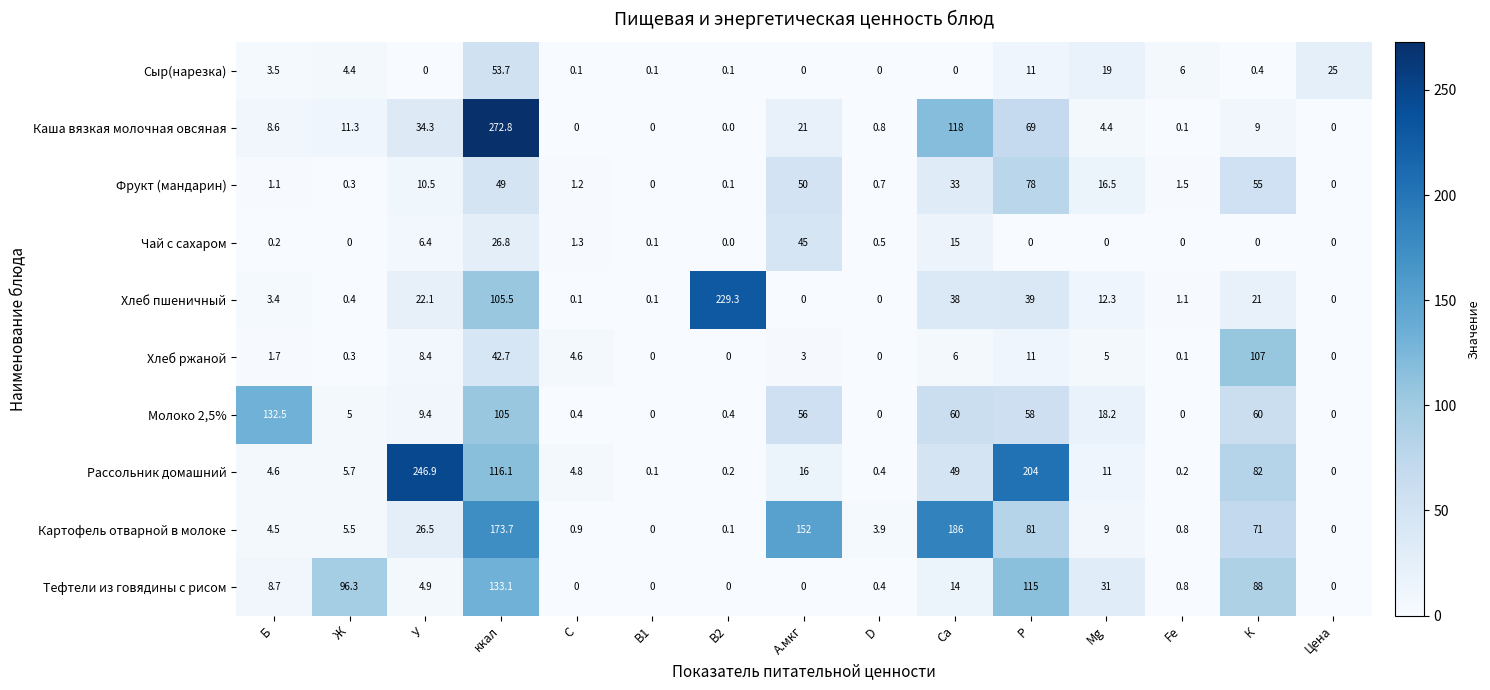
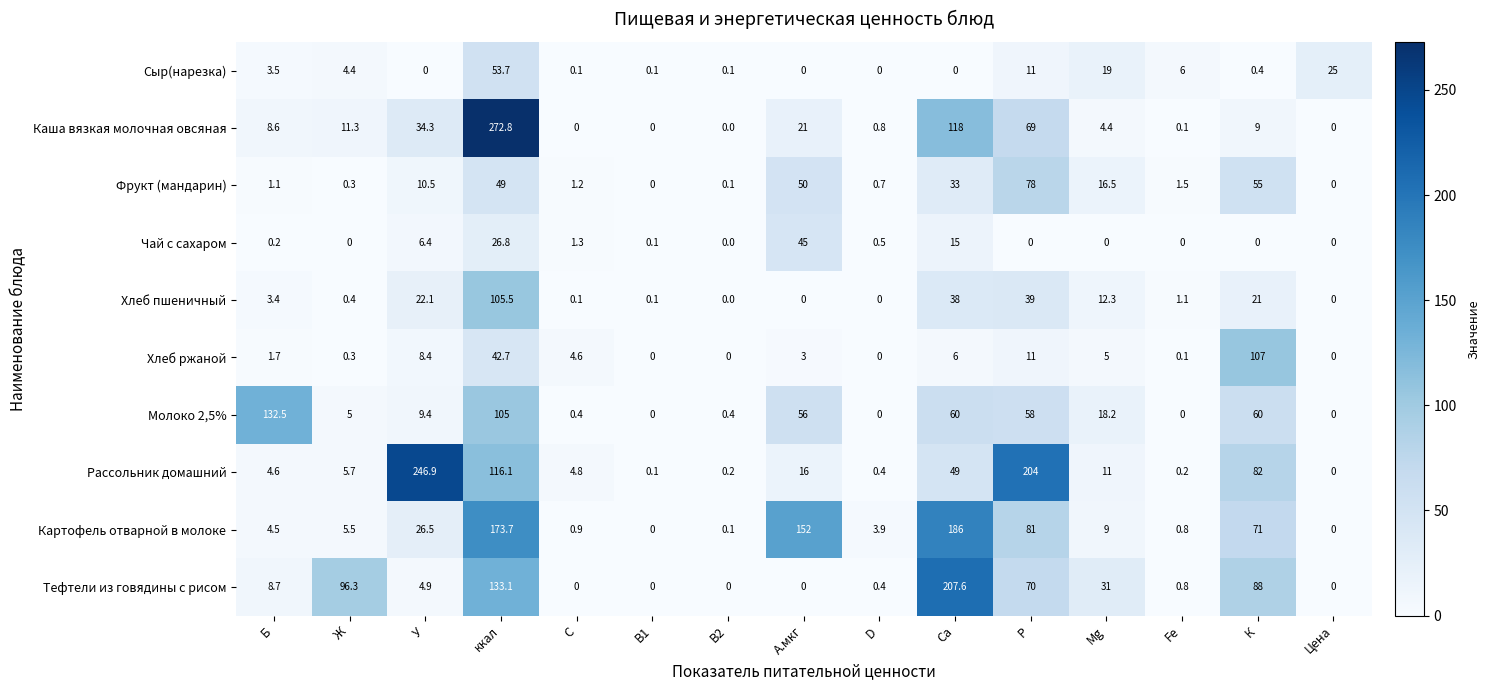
  {
    "Сыр(нарезка)": {
      "Б": 3.5,
      "Ж": 4.4,
      "У": 0,
      "ккал": 53.7,
      "С": 0.1,
      "В1": 0.1,
      "В2": 0.1,
      "А.мкг": 0,
      "D": 0,
      "Ca": 0,
      "P": 11,
      "Mg": 19,
      "Fe": 6,
      "К": 0.4,
      "Цена": 25
    },
    "Каша вязкая молочная овсяная": {
      "Б": 8.6,
      "Ж": 11.3,
      "У": 34.3,
      "ккал": 272.8,
      "С": 0,
      "В1": 0,
      "В2": 0.0,
      "А.мкг": 21,
      "D": 0.8,
      "Ca": 118,
      "P": 69,
      "Mg": 4.4,
      "Fe": 0.1,
      "К": 9,
      "Цена": 0
    },
    "Фрукт (мандарин)": {
      "Б": 1.1,
      "Ж": 0.3,
      "У": 10.5,
      "ккал": 49,
      "С": 1.2,
      "В1": 0,
      "В2": 0.1,
      "А.мкг": 50,
      "D": 0.7,
      "Ca": 33,
      "P": 78,
      "Mg": 16.5,
      "Fe": 1.5,
      "К": 55,
      "Цена": 0
    },
    "Чай с сахаром": {
      "Б": 0.2,
      "Ж": 0,
      "У": 6.4,
      "ккал": 26.8,
      "С": 1.3,
      "В1": 0.1,
      "В2": 0.0,
      "А.мкг": 45,
      "D": 0.5,
      "Ca": 15,
      "P": 0,
      "Mg": 0,
      "Fe": 0,
      "К": 0,
      "Цена": 0
    },
    "Хлеб пшеничный": {
      "Б": 3.4,
      "Ж": 0.4,
      "У": 22.1,
      "ккал": 105.5,
      "С": 0.1,
      "В1": 0.1,
-     "В2": 229.3,
+     "В2": 0.0,
      "А.мкг": 0,
      "D": 0,
      "Ca": 38,
      "P": 39,
      "Mg": 12.3,
      "Fe": 1.1,
      "К": 21,
      "Цена": 0
    },
    "Хлеб ржаной": {
      "Б": 1.7,
      "Ж": 0.3,
      "У": 8.4,
      "ккал": 42.7,
      "С": 4.6,
      "В1": 0,
      "В2": 0,
      "А.мкг": 3,
      "D": 0,
      "Ca": 6,
      "P": 11,
      "Mg": 5,
      "Fe": 0.1,
      "К": 107,
      "Цена": 0
    },
    "Молоко 2,5%": {
      "Б": 132.5,
      "Ж": 5,
      "У": 9.4,
      "ккал": 105,
      "С": 0.4,
      "В1": 0,
      "В2": 0.4,
      "А.мкг": 56,
      "D": 0,
      "Ca": 60,
      "P": 58,
      "Mg": 18.2,
      "Fe": 0,
      "К": 60,
      "Цена": 0
    },
    "Рассольник домашний": {
      "Б": 4.6,
      "Ж": 5.7,
      "У": 246.9,
      "ккал": 116.1,
      "С": 4.8,
      "В1": 0.1,
      "В2": 0.2,
      "А.мкг": 16,
      "D": 0.4,
      "Ca": 49,
      "P": 204,
      "Mg": 11,
      "Fe": 0.2,
      "К": 82,
      "Цена": 0
    },
    "Картофель отварной в молоке": {
      "Б": 4.5,
      "Ж": 5.5,
      "У": 26.5,
      "ккал": 173.7,
      "С": 0.9,
      "В1": 0,
      "В2": 0.1,
      "А.мкг": 152,
      "D": 3.9,
      "Ca": 186,
      "P": 81,
      "Mg": 9,
      "Fe": 0.8,
      "К": 71,
      "Цена": 0
    },
    "Тефтели из говядины с рисом": {
      "Б": 8.7,
      "Ж": 96.3,
      "У": 4.9,
      "ккал": 133.1,
      "С": 0,
      "В1": 0,
      "В2": 0,
      "А.мкг": 0,
      "D": 0.4,
-     "Ca": 14,
-     "P": 115,
+     "Ca": 207.6,
+     "P": 70,
      "Mg": 31,
      "Fe": 0.8,
      "К": 88,
      "Цена": 0
    }
  }
